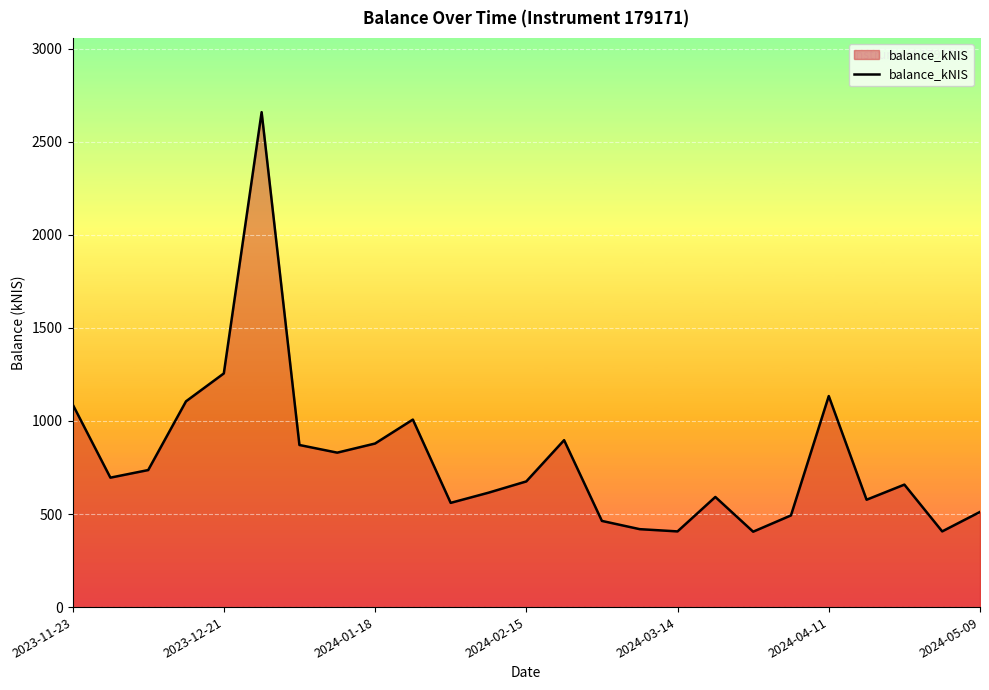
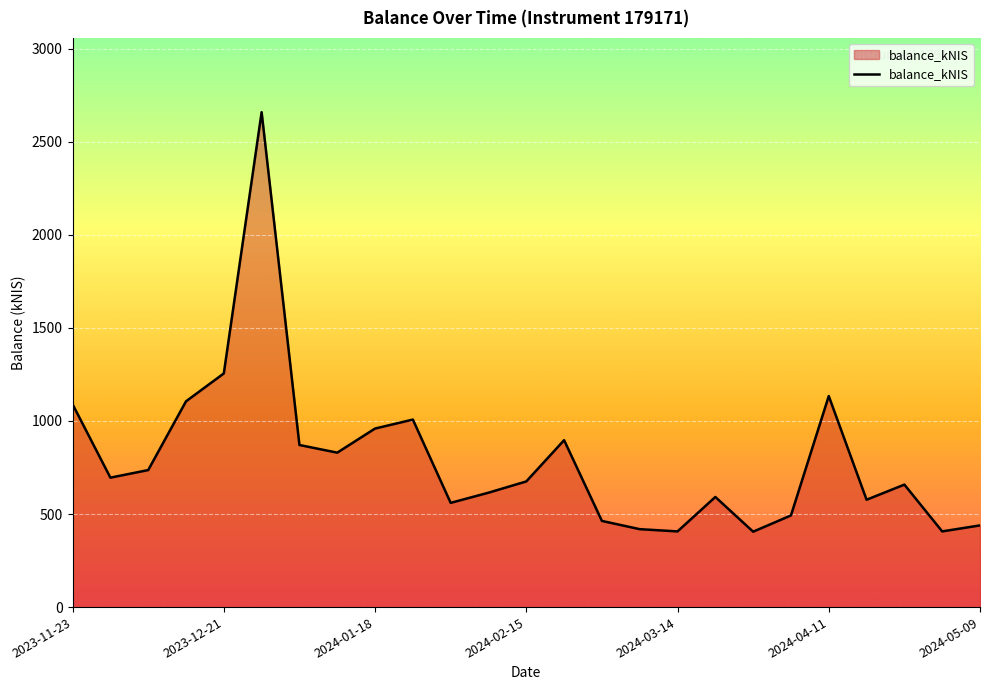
  {
    "2023-11-23": 1090,
    "2023-12-21": 1260,
-   "2024-01-18": 880,
+   "2024-01-18": 960,
    "2024-02-15": 680,
    "2024-03-14": 410,
    "2024-04-11": 1130,
-   "2024-05-09": 510
+   "2024-05-09": 440
  }
